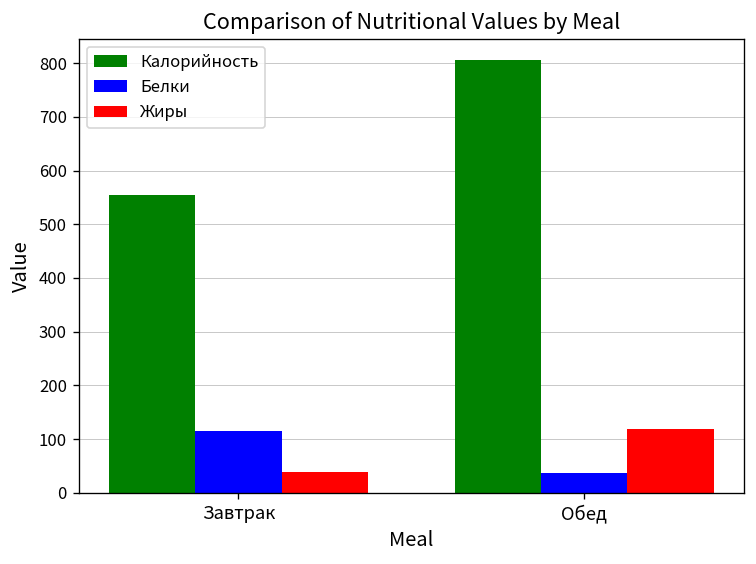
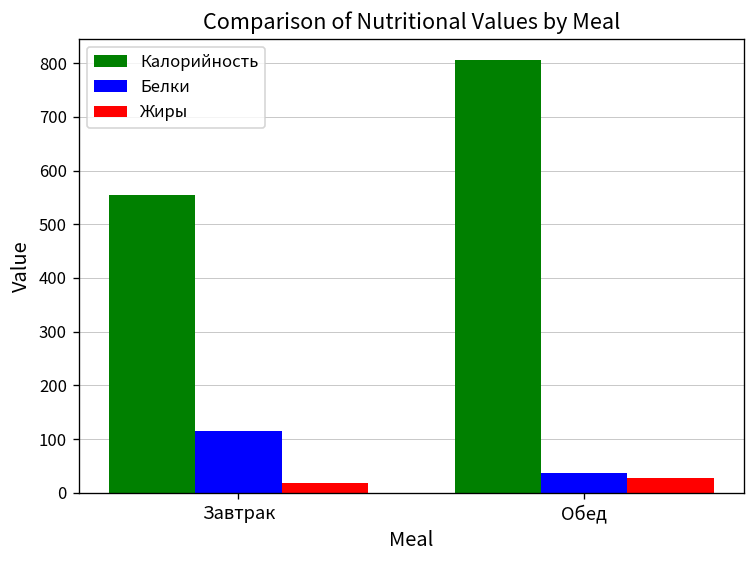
  {
    "Калорийность": {
      "Завтрак": 550,
      "Обед": 810
    },
    "Белки": {
      "Завтрак": 120,
      "Обед": 40
    },
    "Жиры": {
-     "Завтрак": 40,
-     "Обед": 120
+     "Завтрак": 20,
+     "Обед": 30
    }
  }
